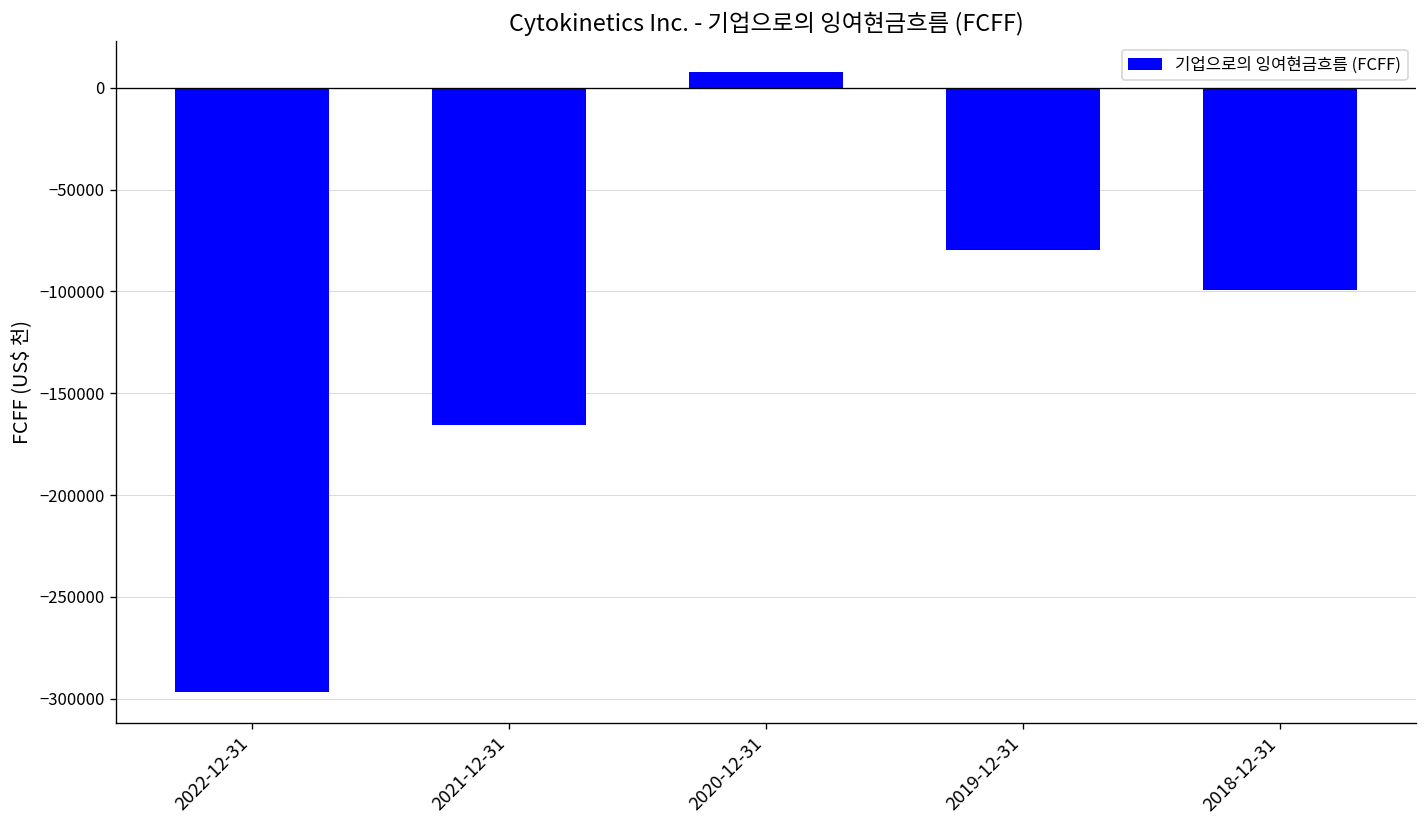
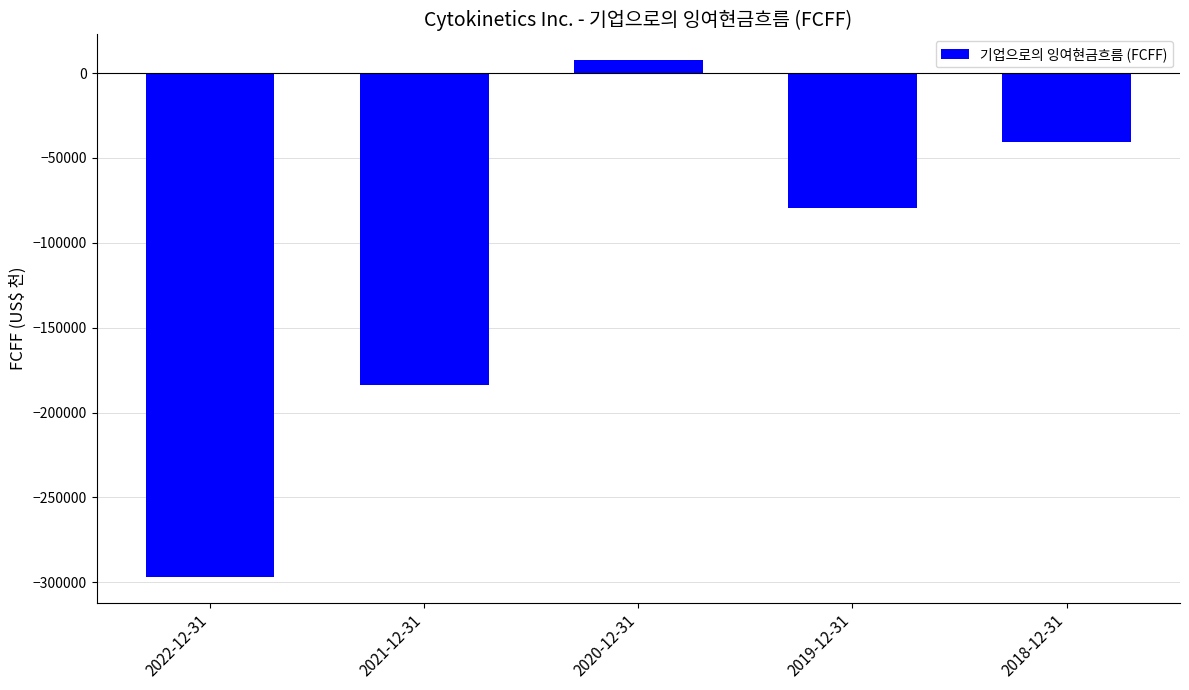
  {
    "2022-12-31": -297000,
-   "2021-12-31": -166000,
+   "2021-12-31": -184000,
    "2020-12-31": 8000,
    "2019-12-31": -80000,
-   "2018-12-31": -99000
+   "2018-12-31": -40000
  }
